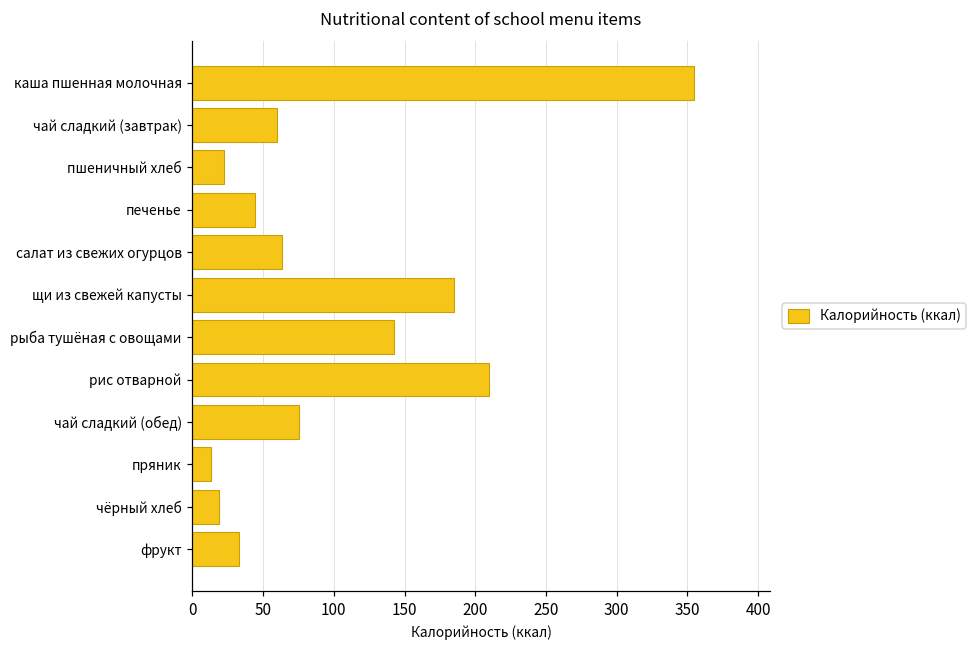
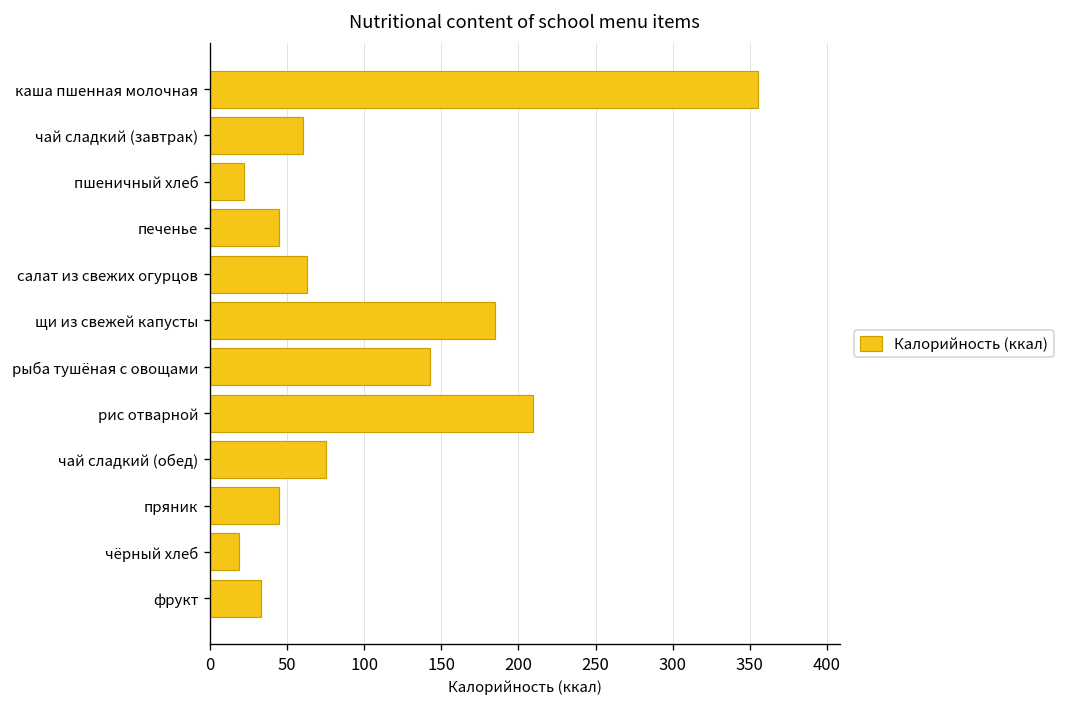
  {
    "каша пшенная молочная": 355,
    "чай сладкий (завтрак)": 60,
    "пшеничный хлеб": 22,
    "печенье": 45,
    "салат из свежих огурцов": 63,
    "щи из свежей капусты": 185,
    "рыба тушёная с овощами": 142,
    "рис отварной": 210,
    "чай сладкий (обед)": 75,
-   "пряник": 13,
+   "пряник": 45,
    "чёрный хлеб": 19,
    "фрукт": 33
  }
